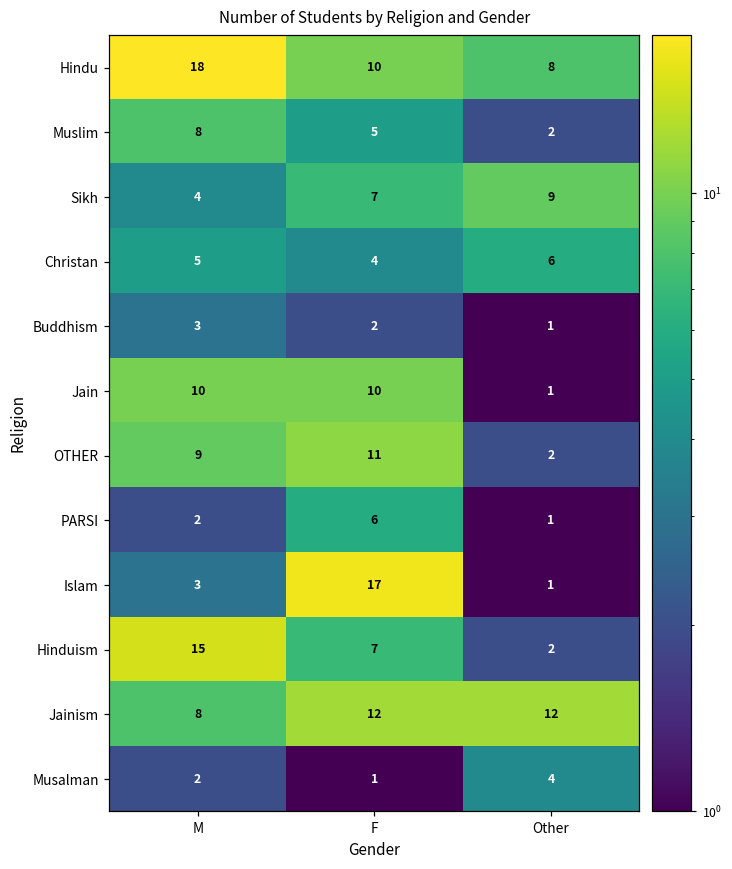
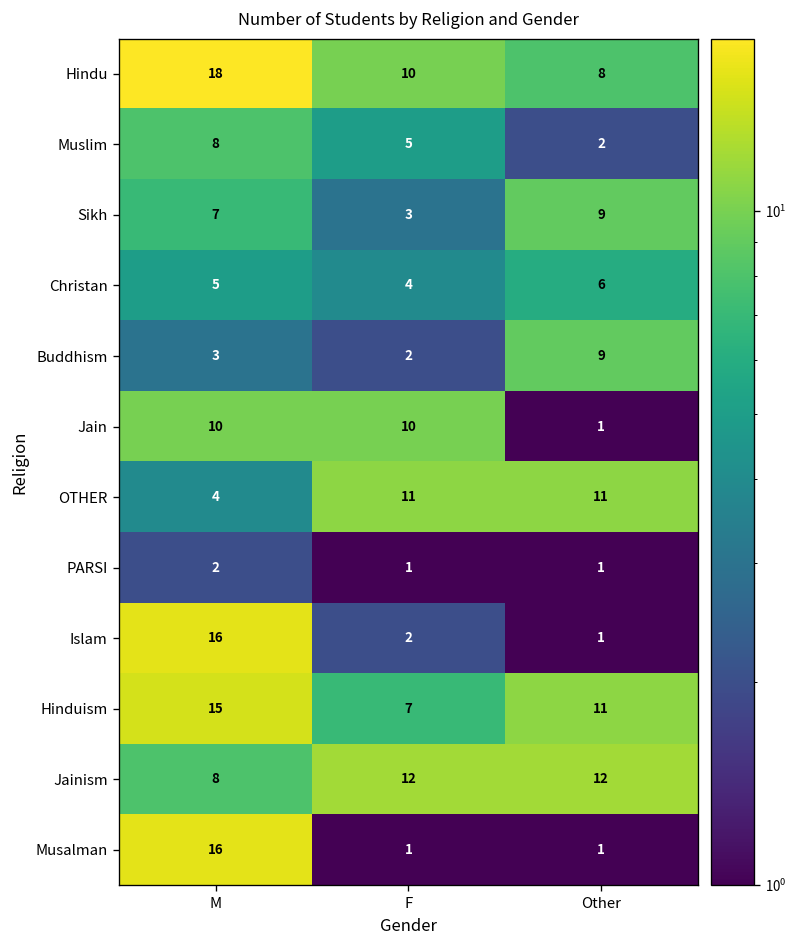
  {
    "Hindu": {
      "M": 18,
      "F": 10,
      "Other": 8
    },
    "Muslim": {
      "M": 8,
      "F": 5,
      "Other": 2
    },
    "Sikh": {
-     "M": 4,
-     "F": 7,
+     "M": 7,
+     "F": 3,
      "Other": 9
    },
    "Christan": {
      "M": 5,
      "F": 4,
      "Other": 6
    },
    "Buddhism": {
      "M": 3,
      "F": 2,
-     "Other": 1
+     "Other": 9
    },
    "Jain": {
      "M": 10,
      "F": 10,
      "Other": 1
    },
    "OTHER": {
-     "M": 9,
+     "M": 4,
      "F": 11,
-     "Other": 2
+     "Other": 11
    },
    "PARSI": {
      "M": 2,
-     "F": 6,
+     "F": 1,
      "Other": 1
    },
    "Islam": {
-     "M": 3,
-     "F": 17,
+     "M": 16,
+     "F": 2,
      "Other": 1
    },
    "Hinduism": {
      "M": 15,
      "F": 7,
-     "Other": 2
+     "Other": 11
    },
    "Jainism": {
      "M": 8,
      "F": 12,
      "Other": 12
    },
    "Musalman": {
-     "M": 2,
+     "M": 16,
      "F": 1,
-     "Other": 4
+     "Other": 1
    }
  }
